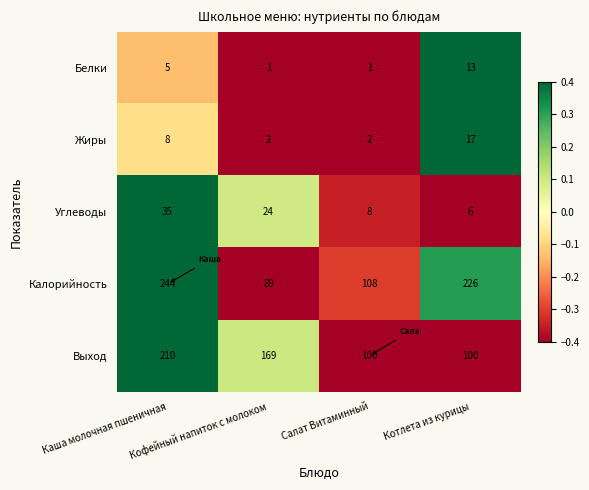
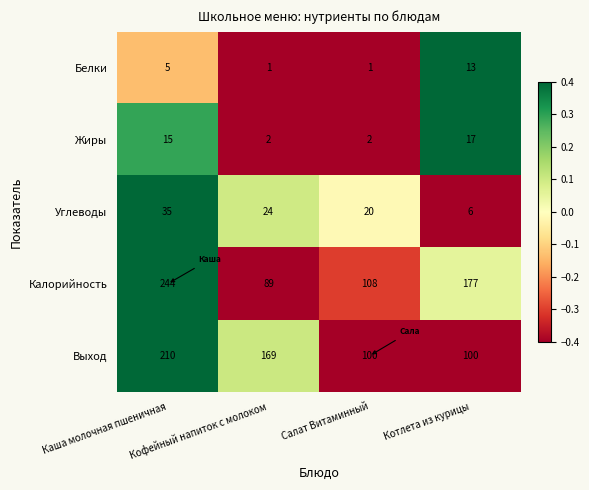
  {
    "Белки": {
      "Каша молочная пшеничная": 5,
      "Кофейный напиток с молоком": 1,
      "Салат Витаминный": 1,
      "Котлета из курицы": 13
    },
    "Жиры": {
-     "Каша молочная пшеничная": 8,
+     "Каша молочная пшеничная": 15,
      "Кофейный напиток с молоком": 2,
      "Салат Витаминный": 2,
      "Котлета из курицы": 17
    },
    "Углеводы": {
      "Каша молочная пшеничная": 35,
      "Кофейный напиток с молоком": 24,
-     "Салат Витаминный": 8,
+     "Салат Витаминный": 20,
      "Котлета из курицы": 6
    },
    "Калорийность": {
      "Кофейный напиток с молоком": 89,
      "Салат Витаминный": 108,
-     "Котлета из курицы": 226
+     "Котлета из курицы": 177
    },
    "Выход": {
      "Каша молочная пшеничная": 210,
      "Кофейный напиток с молоком": 169,
      "Котлета из курицы": 100
    }
  }
